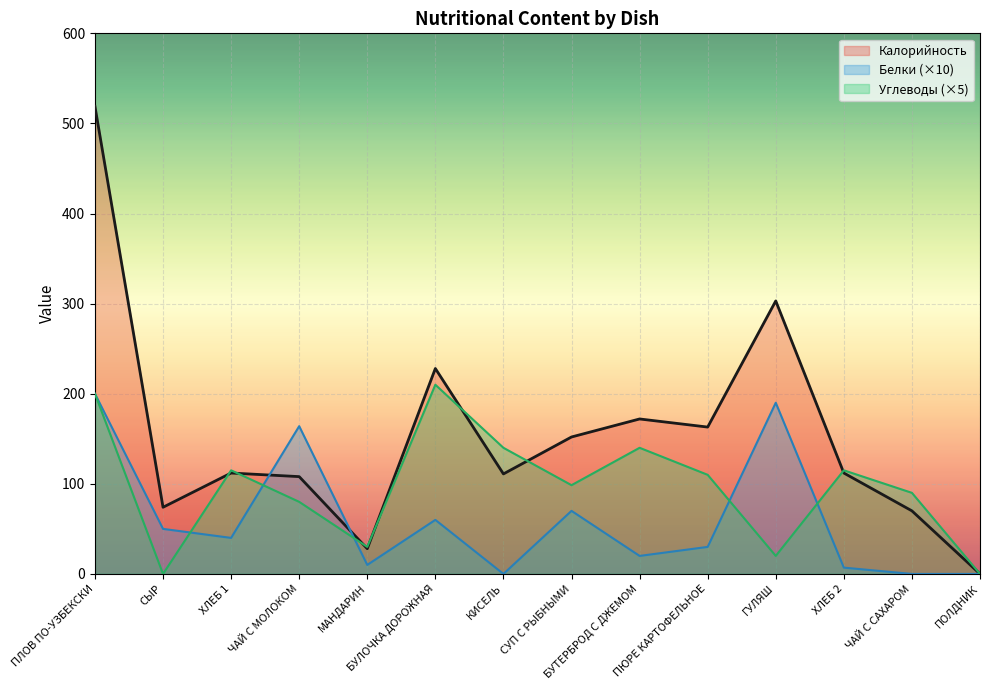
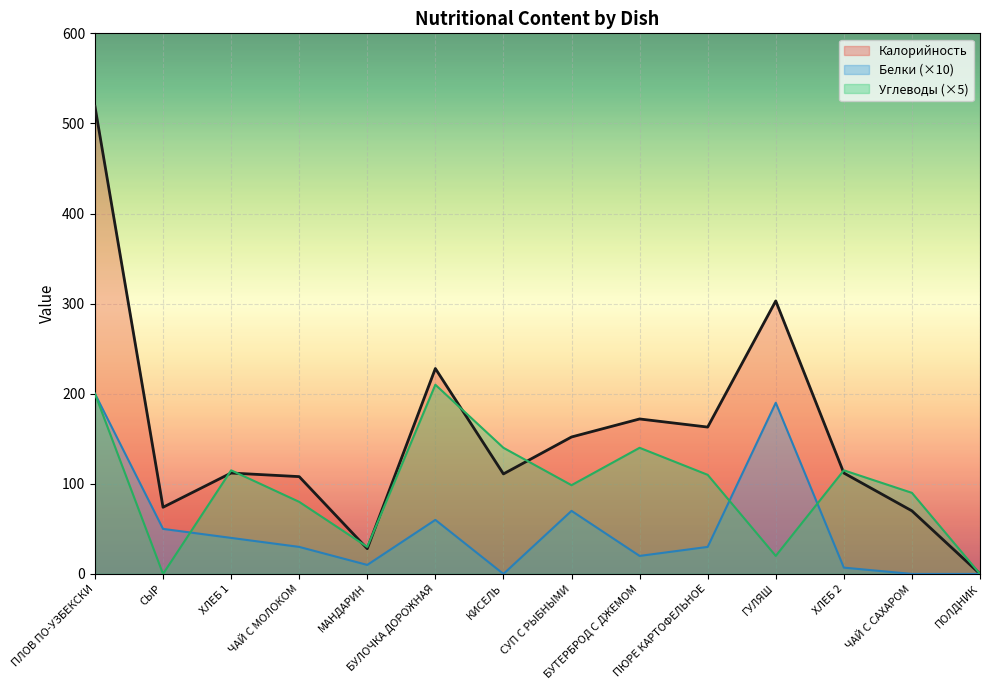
  {
    "Калорийность": {
      "ПЛОВ ПО-УЗБЕКСКИ": 520,
      "СЫР": 70,
      "ХЛЕБ 1": 110,
      "ЧАЙ С МОЛОКОМ": 110,
      "БУЛОЧКА ДОРОЖНАЯ": 230,
      "КИСЕЛЬ": 110,
      "СУП С РЫБНЫМИ": 150,
      "БУТЕРБРОД С ДЖЕМОМ": 170,
      "ПЮРЕ КАРТОФЕЛЬНОЕ": 160,
      "ГУЛЯШ": 300,
      "ХЛЕБ 2": 110,
      "ЧАЙ С САХАРОМ": 70
    },
    "Белки (×10)": {
      "СЫР": 50,
      "ХЛЕБ 1": 40,
-     "ЧАЙ С МОЛОКОМ": 160,
+     "ЧАЙ С МОЛОКОМ": 30,
      "МАНДАРИН": 10,
      "БУЛОЧКА ДОРОЖНАЯ": 60,
      "КИСЕЛЬ": 0,
      "СУП С РЫБНЫМИ": 70,
      "БУТЕРБРОД С ДЖЕМОМ": 20,
      "ПЮРЕ КАРТОФЕЛЬНОЕ": 30,
      "ГУЛЯШ": 190,
      "ХЛЕБ 2": 10,
      "ЧАЙ С САХАРОМ": 0
    },
    "Углеводы (×5)": {
      "СЫР": 0,
      "ХЛЕБ 1": 120,
      "ЧАЙ С МОЛОКОМ": 80,
      "БУЛОЧКА ДОРОЖНАЯ": 210,
      "КИСЕЛЬ": 140,
      "СУП С РЫБНЫМИ": 100,
      "БУТЕРБРОД С ДЖЕМОМ": 140,
      "ПЮРЕ КАРТОФЕЛЬНОЕ": 110,
      "ГУЛЯШ": 20,
      "ХЛЕБ 2": 120,
      "ЧАЙ С САХАРОМ": 90
    }
  }
